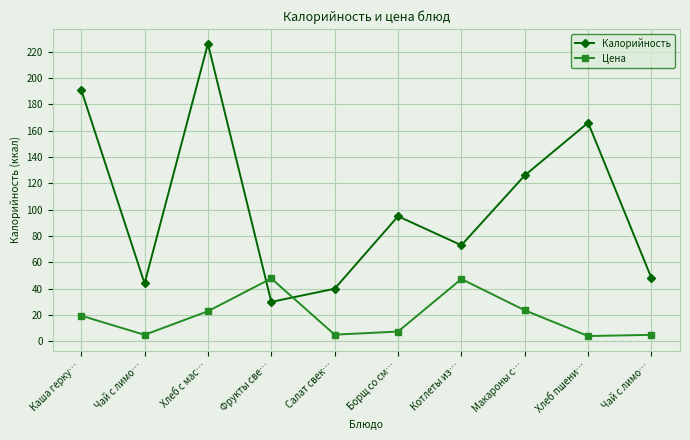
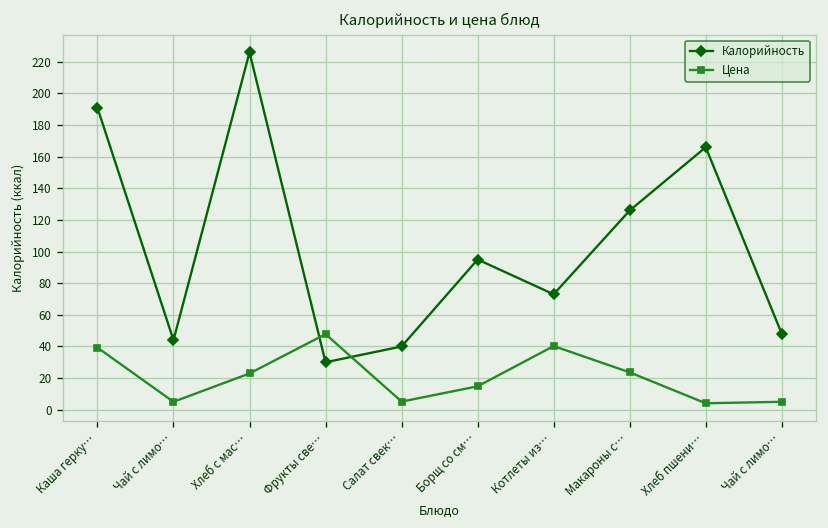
  {
    "Калорийность": {
      "Каша герку…": 191,
      "Хлеб с мас…": 226,
      "Фрукты све…": 30,
      "Салат свек…": 40,
      "Борщ со см…": 95,
      "Котлеты из…": 73,
      "Макароны с…": 126,
      "Хлеб пшени…": 166
    },
    "Цена": {
-     "Каша герку…": 20,
+     "Каша герку…": 39,
      "Хлеб с мас…": 23,
      "Фрукты све…": 48,
      "Салат свек…": 5,
-     "Борщ со см…": 7,
-     "Котлеты из…": 47,
+     "Борщ со см…": 15,
+     "Котлеты из…": 40,
      "Макароны с…": 24,
      "Хлеб пшени…": 4
    }
  }
